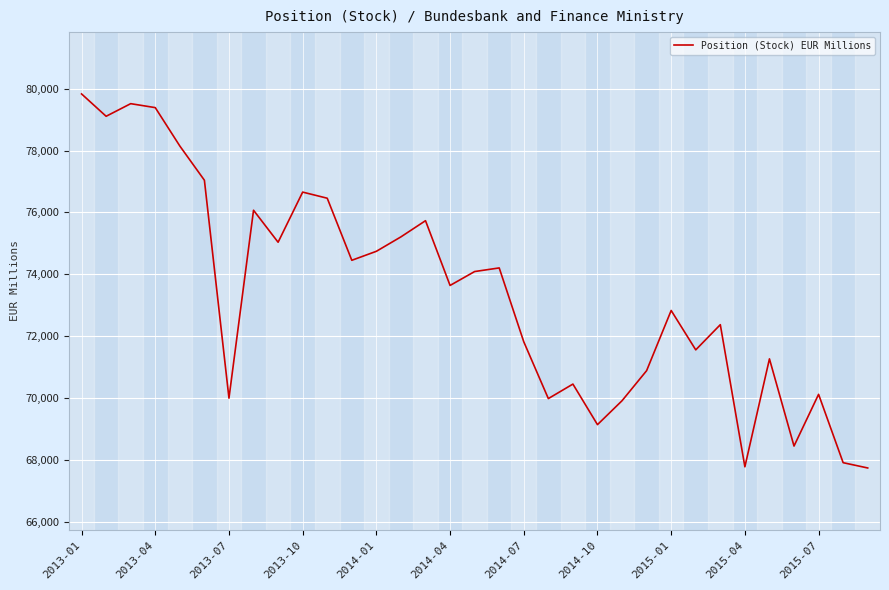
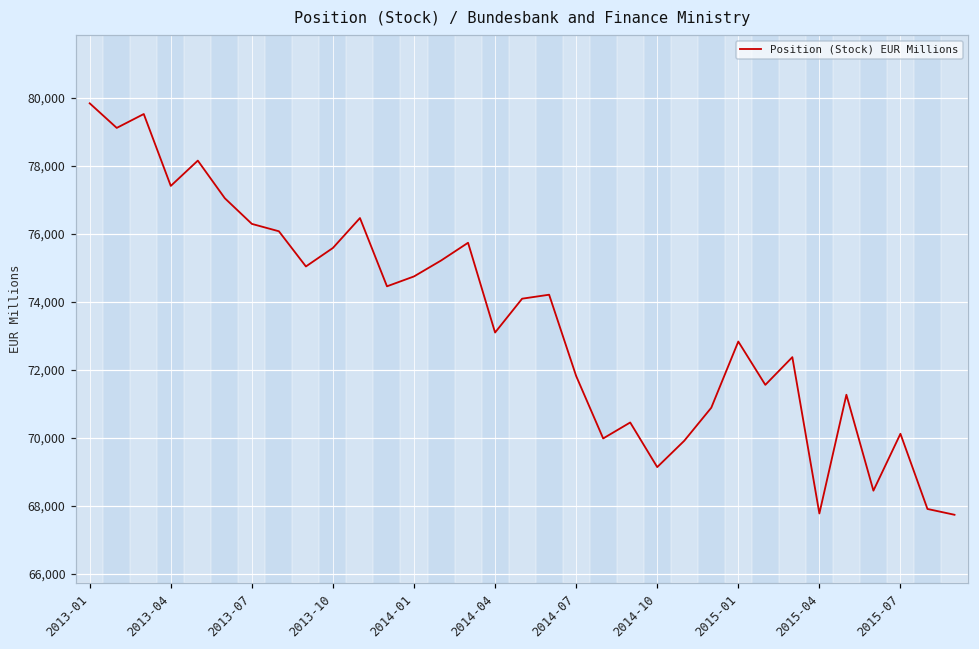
  {
    "2013-01": "79,800",
-   "2013-04": "79,400",
-   "2013-07": "70,000",
-   "2013-10": "76,700",
+   "2013-04": "77,400",
+   "2013-07": "76,300",
+   "2013-10": "75,600",
    "2014-01": "74,700",
-   "2014-04": "73,600",
+   "2014-04": "73,100",
    "2014-07": "71,800",
    "2014-10": "69,100",
    "2015-01": "72,800",
    "2015-04": "67,800",
    "2015-07": "70,100"
  }
